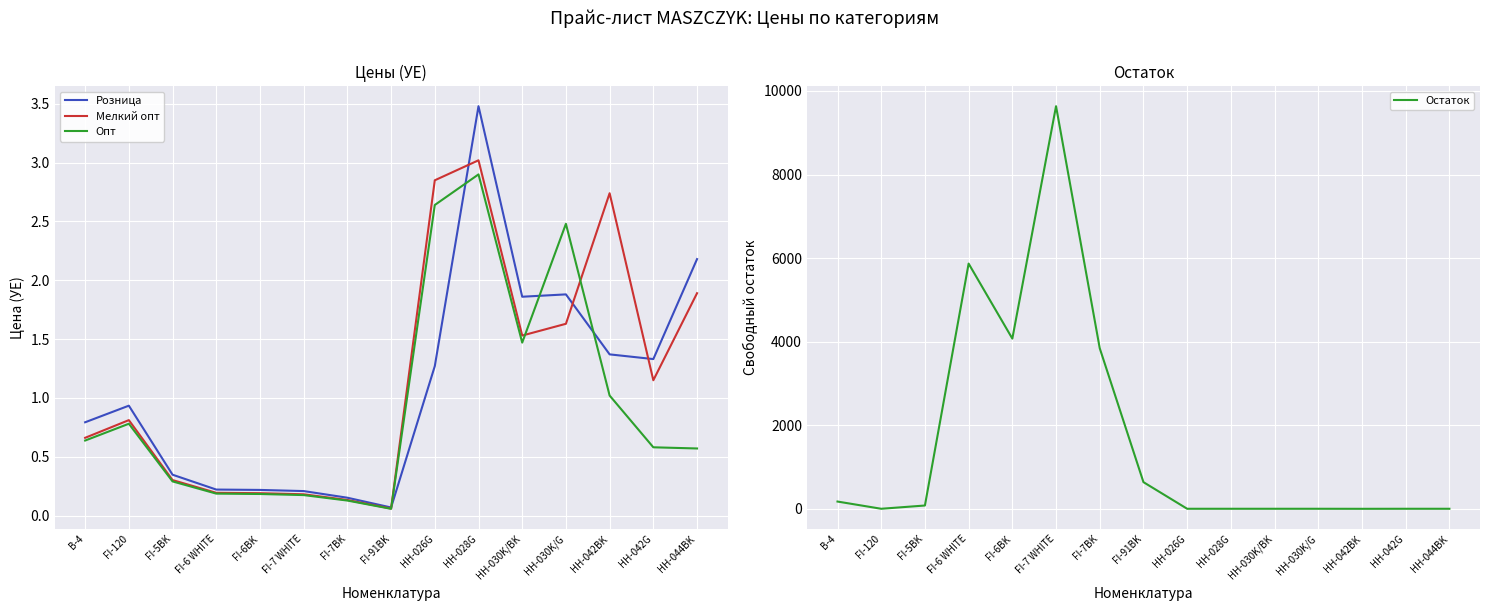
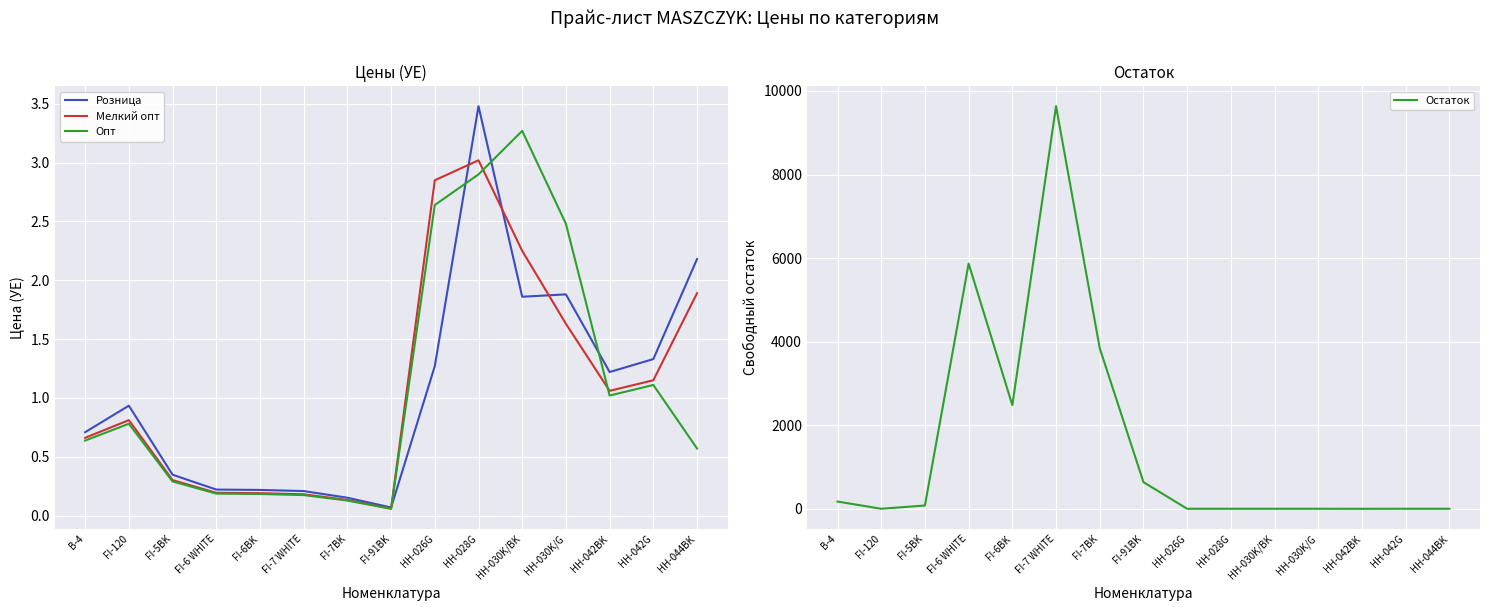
  {
    "Цены (УЕ)": {
      "Розница": {
-       "B-4": 0.79,
+       "B-4": 0.71,
        "FI-120": 0.93,
        "FI-5BK": 0.35,
        "FI-6 WHITE": 0.22,
        "FI-6BK": 0.22,
        "FI-7 WHITE": 0.21,
        "HH-026G": 1.27,
        "HH-028G": 3.48,
        "HH-030K/BK": 1.86,
        "HH-030K/G": 1.88,
-       "HH-042BK": 1.37,
+       "HH-042BK": 1.22,
        "HH-042G": 1.33,
        "HH-044BK": 2.18
      },
      "Мелкий опт": {
        "B-4": 0.66,
        "FI-120": 0.81,
        "HH-026G": 2.85,
        "HH-028G": 3.02,
-       "HH-030K/BK": 1.53,
+       "HH-030K/BK": 2.25,
        "HH-030K/G": 1.63,
-       "HH-042BK": 2.74,
+       "HH-042BK": 1.06,
        "HH-042G": 1.15,
        "HH-044BK": 1.89
      },
      "Опт": {
        "B-4": 0.64,
        "FI-120": 0.78,
        "HH-026G": 2.64,
        "HH-028G": 2.90,
-       "HH-030K/BK": 1.47,
+       "HH-030K/BK": 3.27,
        "HH-030K/G": 2.48,
        "HH-042BK": 1.02,
-       "HH-042G": 0.58,
+       "HH-042G": 1.11,
        "HH-044BK": 0.57
      }
    },
    "Остаток": {
      "B-4": 200,
      "FI-120": 0,
      "FI-5BK": 100,
      "FI-6 WHITE": 5900,
-     "FI-6BK": 4100,
+     "FI-6BK": 2500,
      "FI-7 WHITE": 9600,
      "FI-7BK": 3800,
      "FI-91BK": 600,
      "HH-026G": 0,
      "HH-028G": 0,
      "HH-030K/BK": 0,
      "HH-030K/G": 0,
      "HH-042BK": 0,
      "HH-042G": 0,
      "HH-044BK": 0
    }
  }
